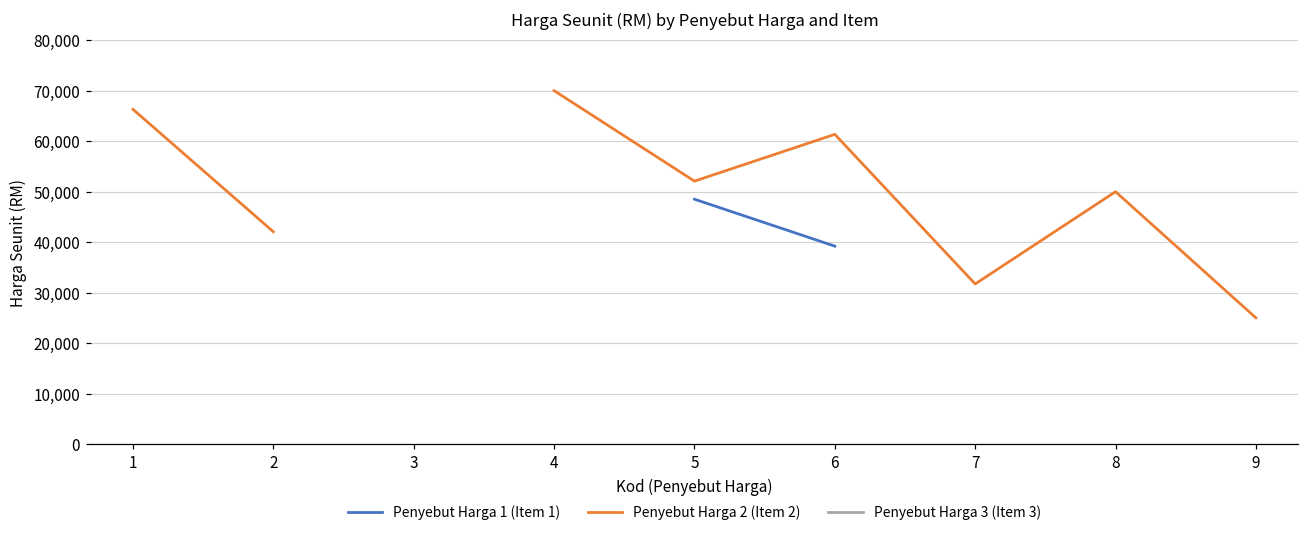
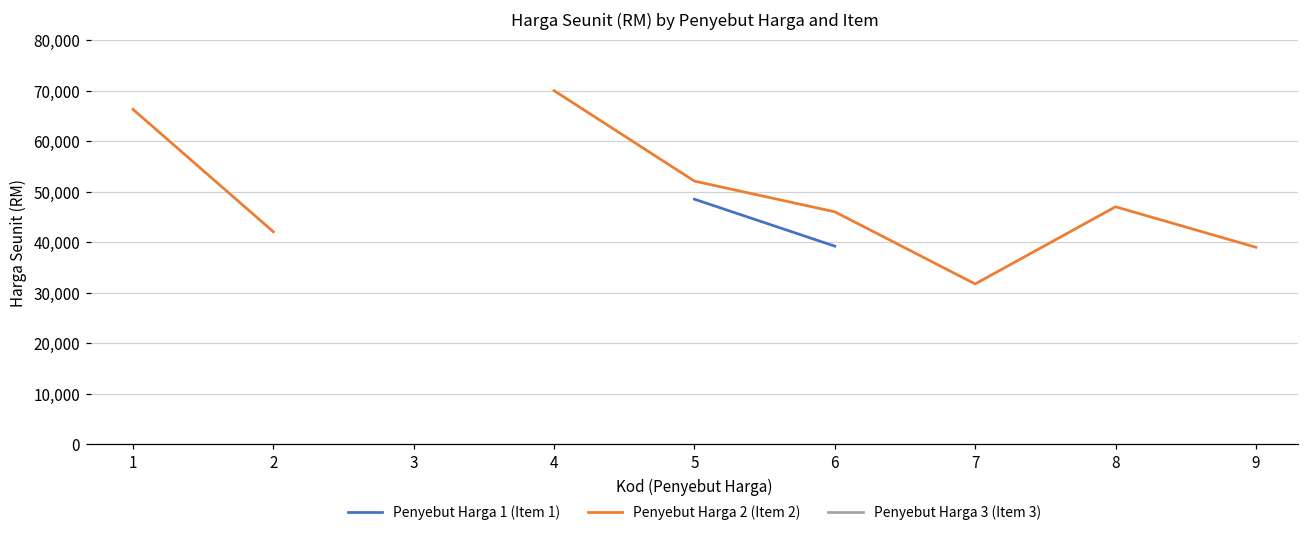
  {
    "Penyebut Harga 1 (Item 1)": {
      "3": "48,000",
      "5": "49,000",
      "6": "39,000"
    },
    "Penyebut Harga 2 (Item 2)": {
      "1": "66,000",
      "2": "42,000",
      "4": "70,000",
      "5": "52,000",
-     "6": "61,000",
+     "6": "46,000",
      "7": "32,000",
-     "8": "50,000",
-     "9": "25,000"
+     "8": "47,000",
+     "9": "39,000"
    },
    "Penyebut Harga 3 (Item 3)": {
      "1": "45,000",
      "6": "24,000"
    }
  }
